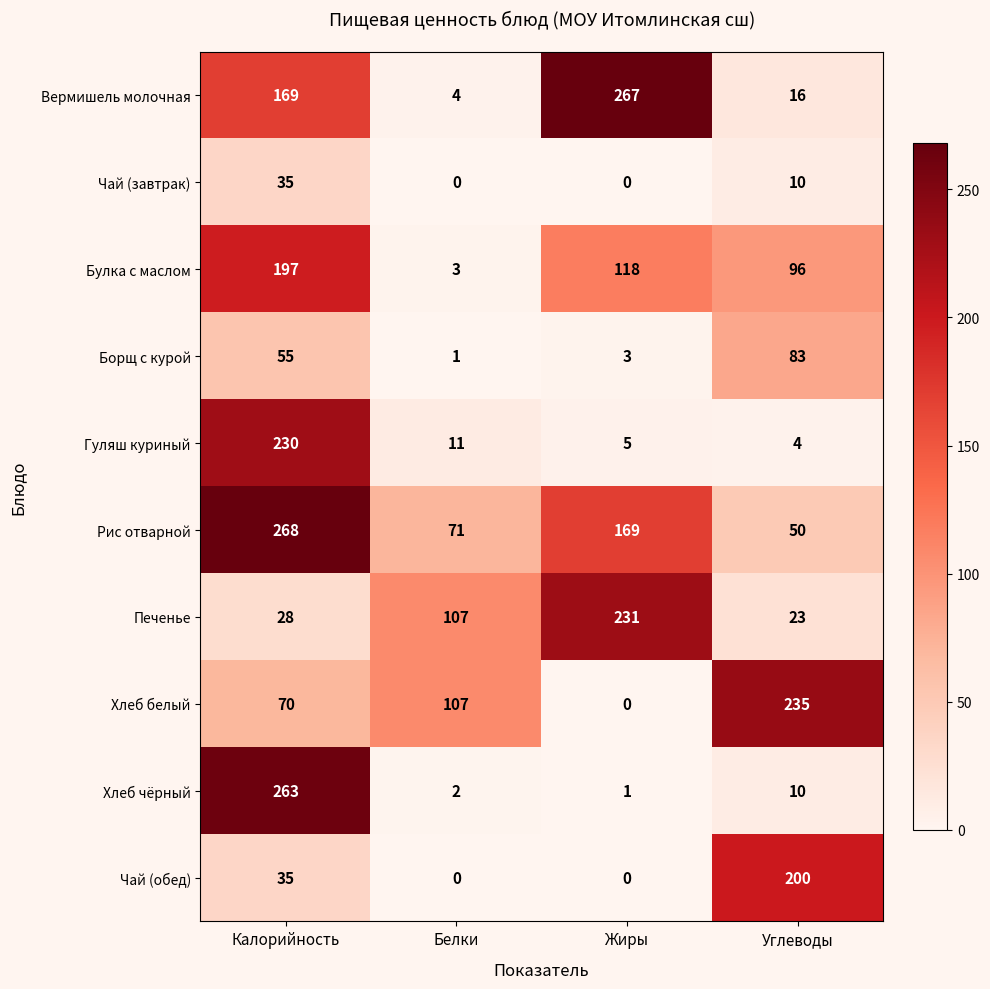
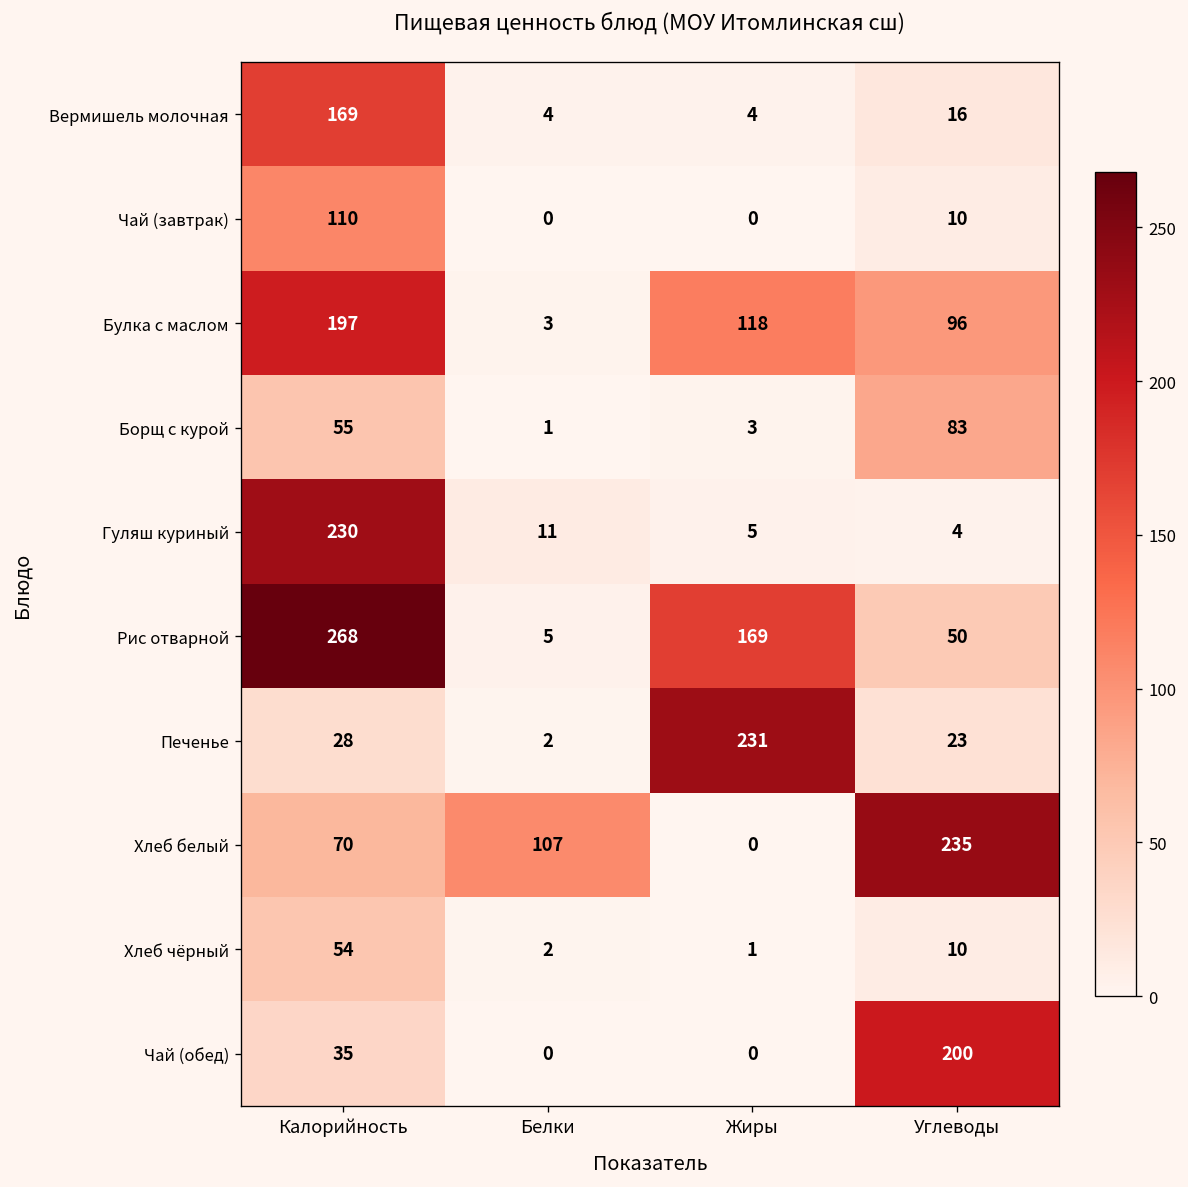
  {
    "Вермишель молочная": {
      "Калорийность": 169,
      "Белки": 4,
-     "Жиры": 267,
+     "Жиры": 4,
      "Углеводы": 16
    },
    "Чай (завтрак)": {
-     "Калорийность": 35,
+     "Калорийность": 110,
      "Белки": 0,
      "Жиры": 0,
      "Углеводы": 10
    },
    "Булка с маслом": {
      "Калорийность": 197,
      "Белки": 3,
      "Жиры": 118,
      "Углеводы": 96
    },
    "Борщ с курой": {
      "Калорийность": 55,
      "Белки": 1,
      "Жиры": 3,
      "Углеводы": 83
    },
    "Гуляш куриный": {
      "Калорийность": 230,
      "Белки": 11,
      "Жиры": 5,
      "Углеводы": 4
    },
    "Рис отварной": {
      "Калорийность": 268,
-     "Белки": 71,
+     "Белки": 5,
      "Жиры": 169,
      "Углеводы": 50
    },
    "Печенье": {
      "Калорийность": 28,
-     "Белки": 107,
+     "Белки": 2,
      "Жиры": 231,
      "Углеводы": 23
    },
    "Хлеб белый": {
      "Калорийность": 70,
      "Белки": 107,
      "Жиры": 0,
      "Углеводы": 235
    },
    "Хлеб чёрный": {
-     "Калорийность": 263,
+     "Калорийность": 54,
      "Белки": 2,
      "Жиры": 1,
      "Углеводы": 10
    },
    "Чай (обед)": {
      "Калорийность": 35,
      "Белки": 0,
      "Жиры": 0,
      "Углеводы": 200
    }
  }
